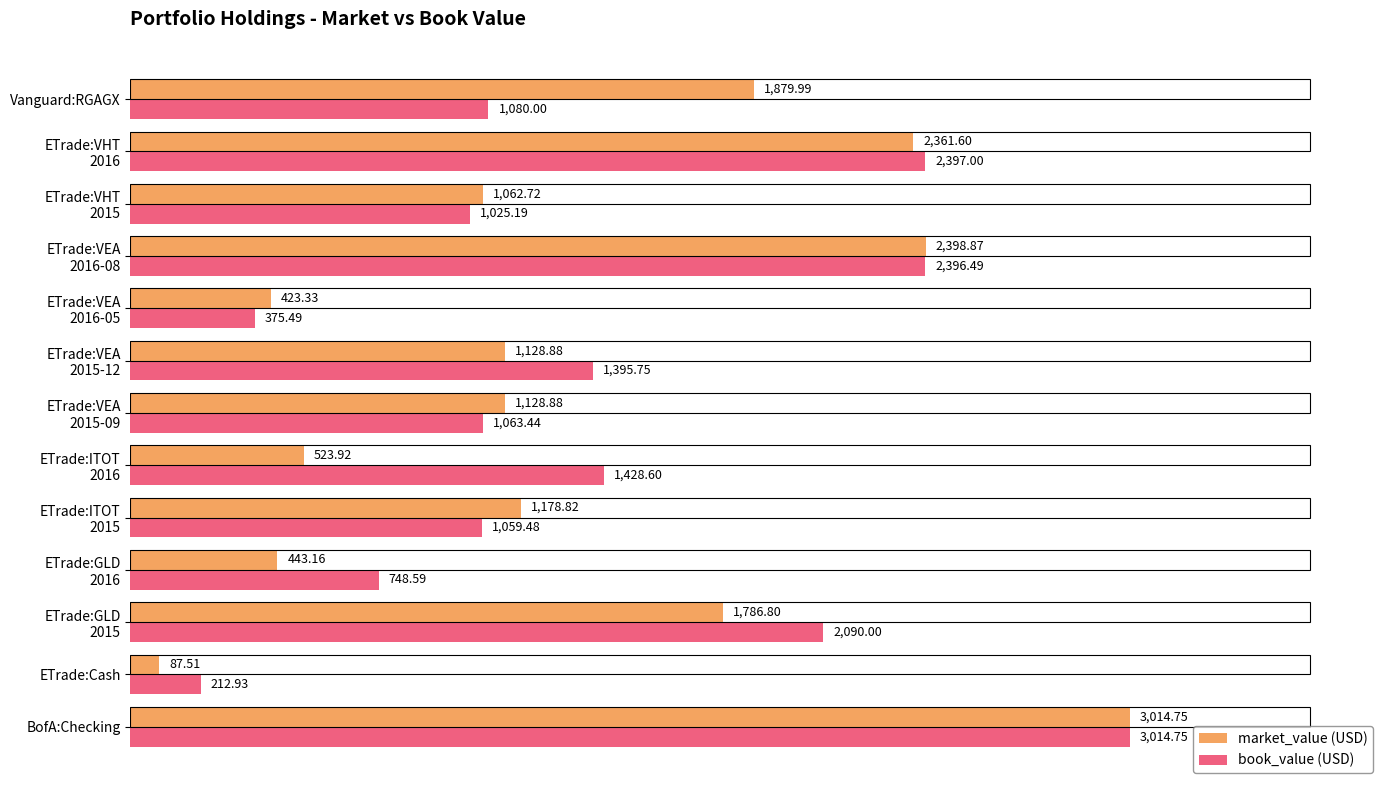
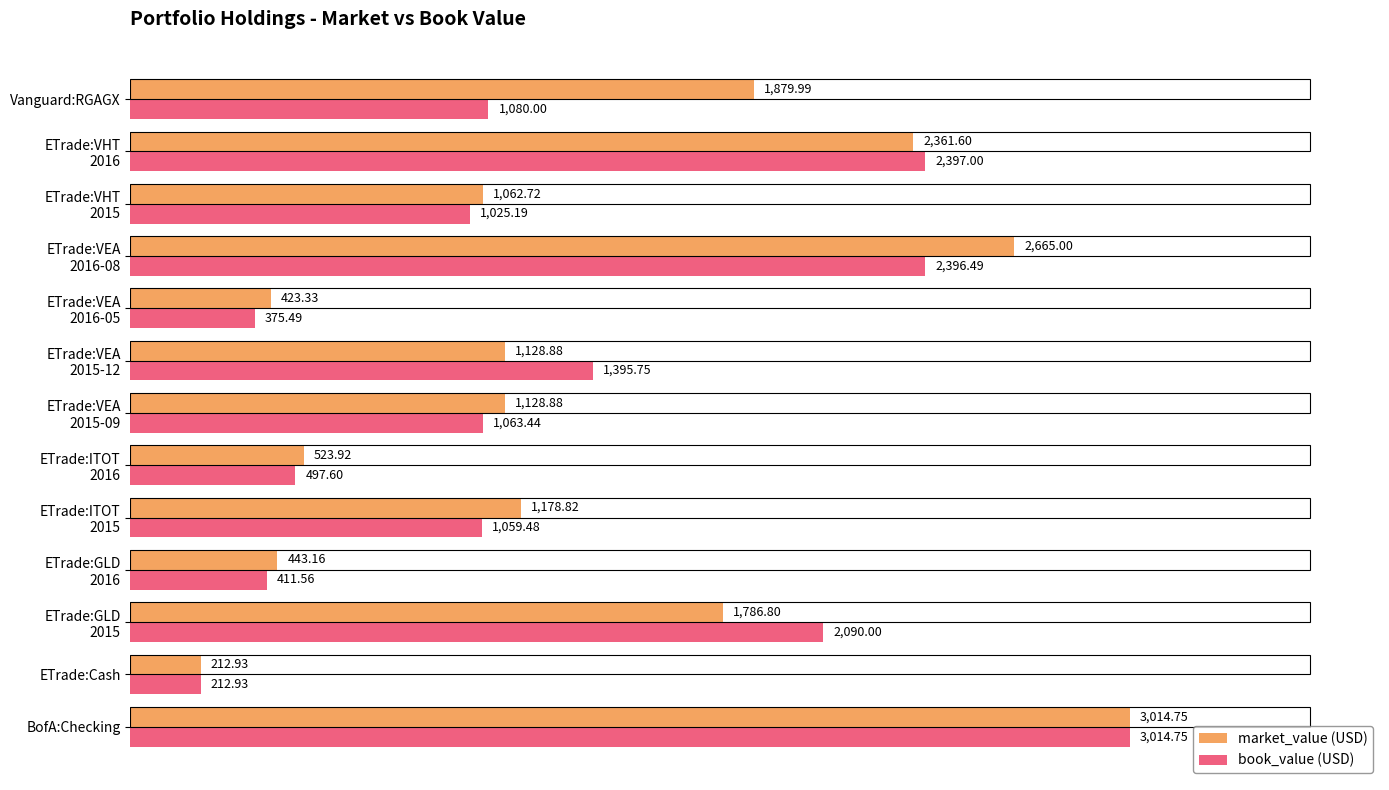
  {
    "market_value (USD)": {
      "Vanguard:RGAGX": "1,879.99",
      "ETrade:VHT 2016": "2,361.60",
      "ETrade:VHT 2015": "1,062.72",
-     "ETrade:VEA 2016-08": "2,398.87",
+     "ETrade:VEA 2016-08": "2,665.00",
      "ETrade:VEA 2016-05": "423.33",
      "ETrade:VEA 2015-12": "1,128.88",
      "ETrade:VEA 2015-09": "1,128.88",
      "ETrade:ITOT 2016": "523.92",
      "ETrade:ITOT 2015": "1,178.82",
      "ETrade:GLD 2016": "443.16",
      "ETrade:GLD 2015": "1,786.80",
-     "ETrade:Cash": "87.51",
+     "ETrade:Cash": "212.93",
      "BofA:Checking": "3,014.75"
    },
    "book_value (USD)": {
      "Vanguard:RGAGX": "1,080.00",
      "ETrade:VHT 2016": "2,397.00",
      "ETrade:VHT 2015": "1,025.19",
      "ETrade:VEA 2016-08": "2,396.49",
      "ETrade:VEA 2016-05": "375.49",
      "ETrade:VEA 2015-12": "1,395.75",
      "ETrade:VEA 2015-09": "1,063.44",
-     "ETrade:ITOT 2016": "1,428.60",
+     "ETrade:ITOT 2016": "497.60",
      "ETrade:ITOT 2015": "1,059.48",
-     "ETrade:GLD 2016": "748.59",
+     "ETrade:GLD 2016": "411.56",
      "ETrade:GLD 2015": "2,090.00",
      "ETrade:Cash": "212.93",
      "BofA:Checking": "3,014.75"
    }
  }
